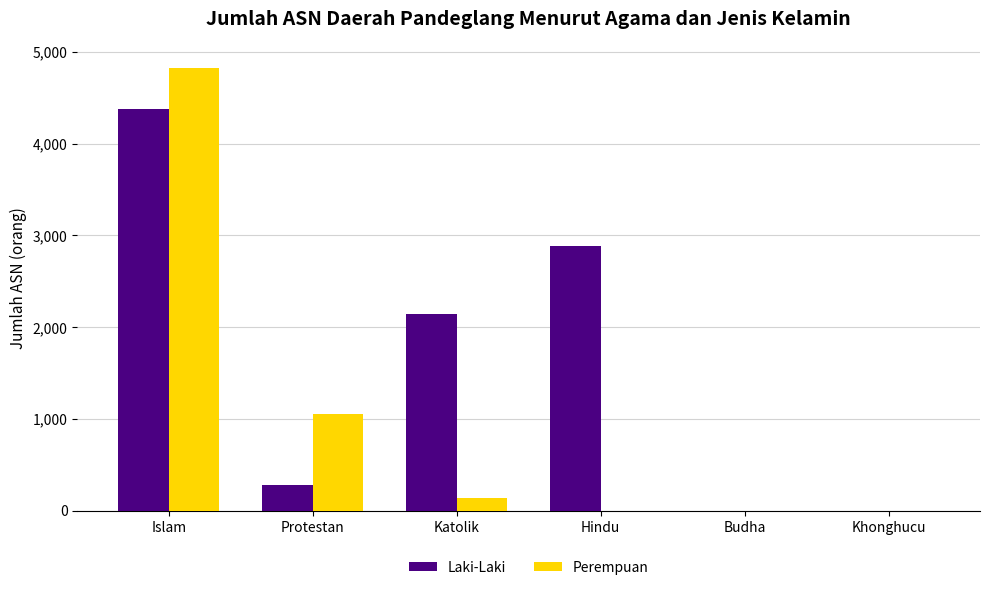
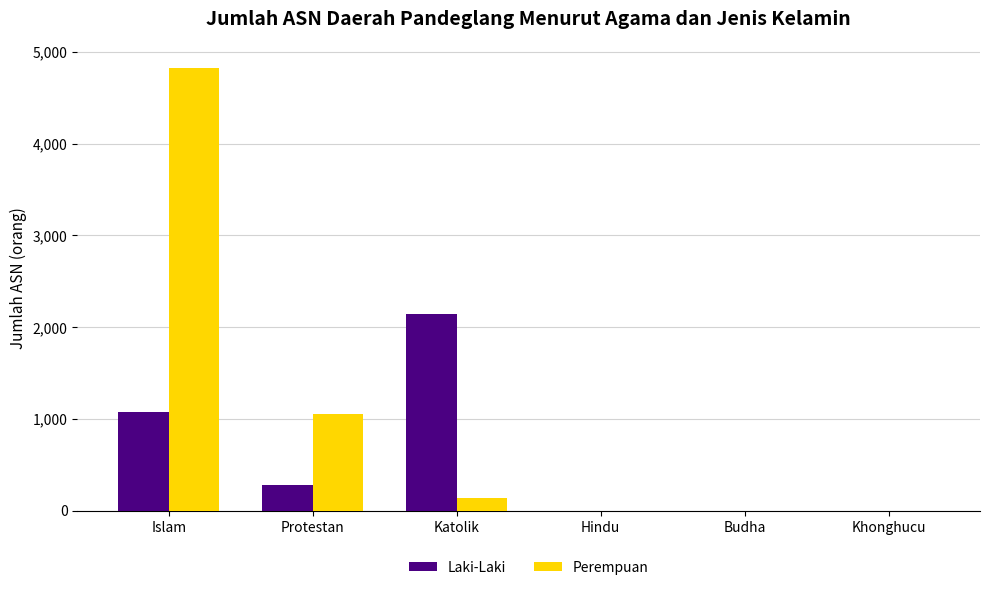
  {
    "Laki-Laki": {
-     "Islam": "4,400",
+     "Islam": "1,100",
      "Protestan": "300",
      "Katolik": "2,100",
-     "Hindu": "2,900",
+     "Hindu": "0",
      "Budha": "0",
      "Khonghucu": "0"
    },
    "Perempuan": {
      "Islam": "4,800",
      "Protestan": "1,100",
      "Katolik": "100",
      "Hindu": "0",
      "Budha": "0",
      "Khonghucu": "0"
    }
  }
